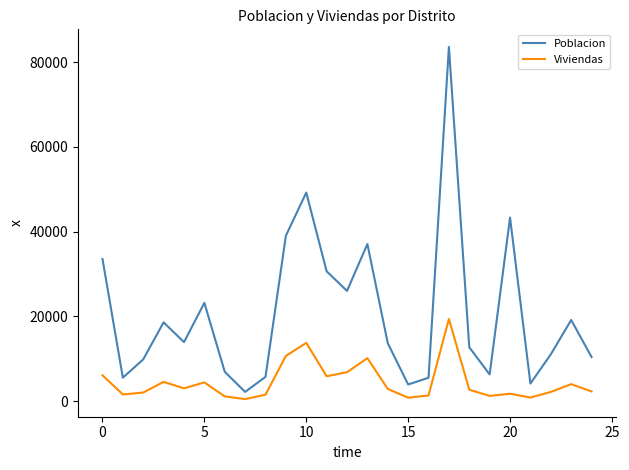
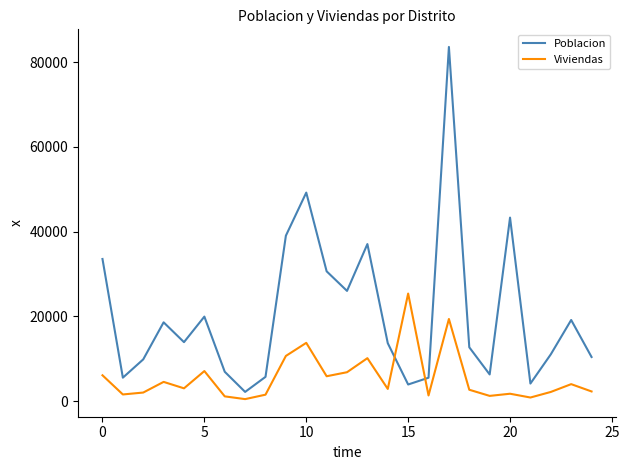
  {
    "Poblacion": {
      "0": 34000,
-     "5": 23000,
+     "5": 20000,
      "10": 49000,
      "15": 4000,
      "20": 43000
    },
    "Viviendas": {
      "0": 6000,
-     "5": 4000,
+     "5": 7000,
      "10": 14000,
-     "15": 1000,
+     "15": 25000,
      "20": 2000
    }
  }
